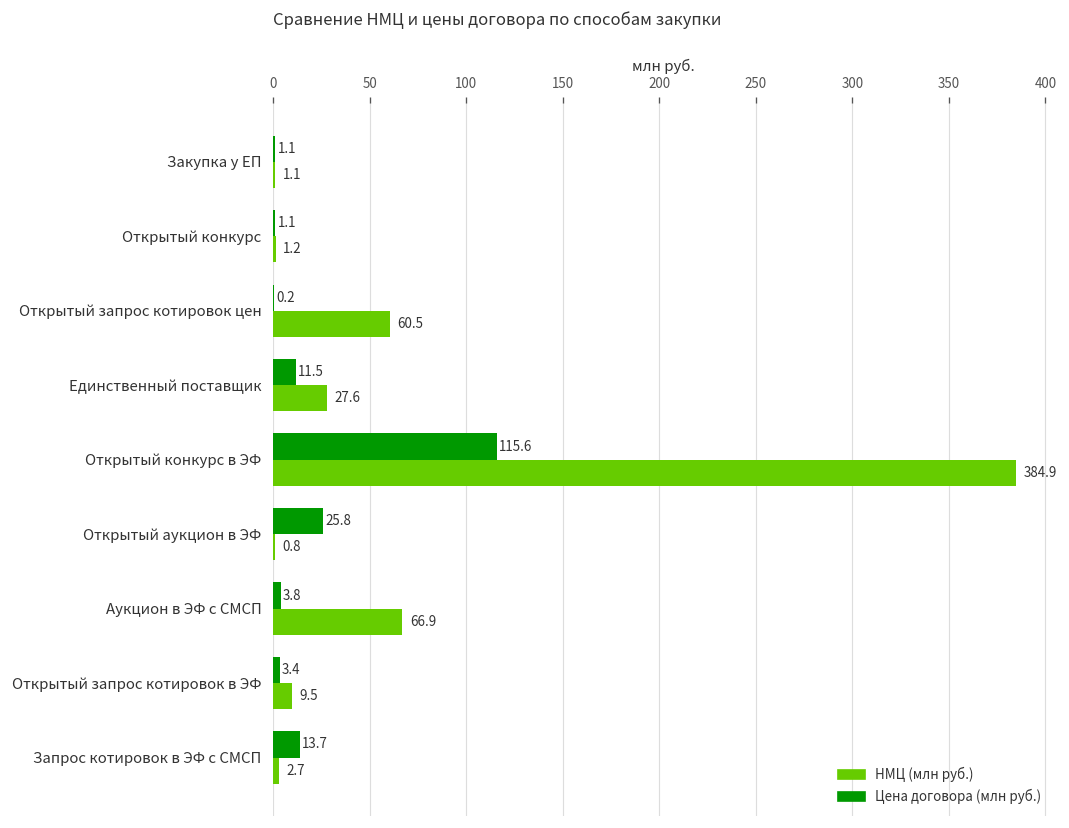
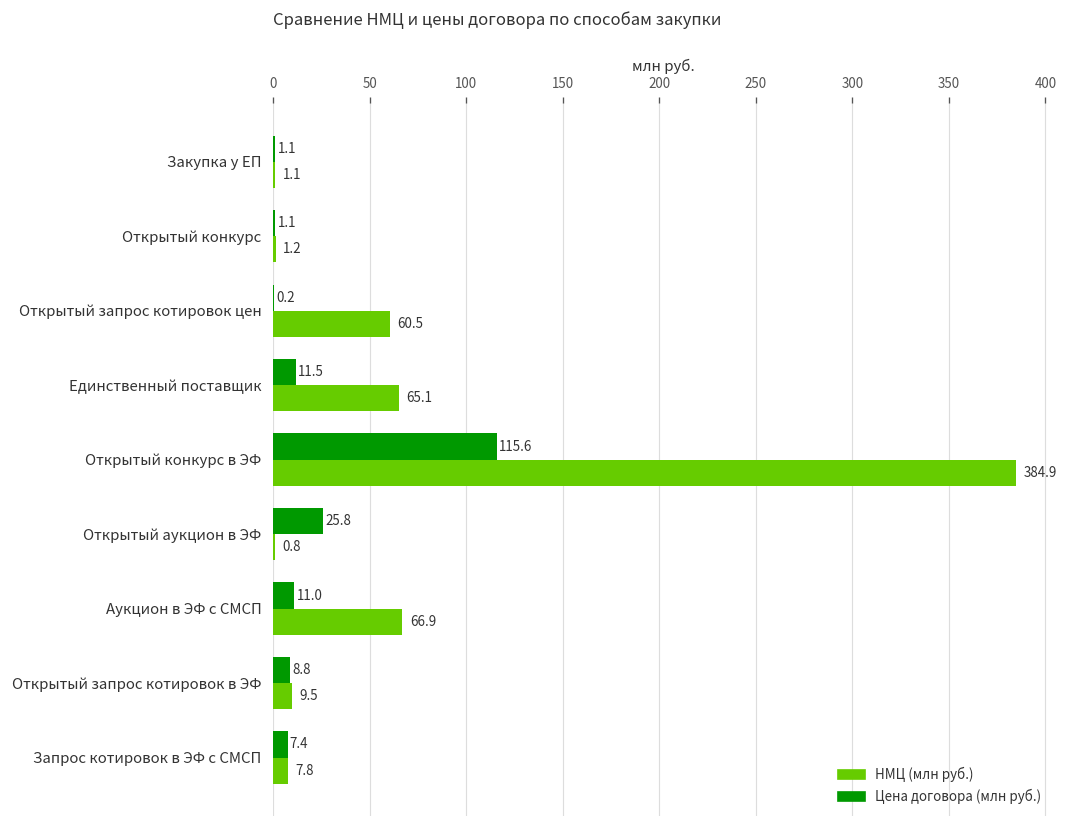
  {
    "НМЦ (млн руб.)": {
      "Закупка у ЕП": 1.1,
      "Открытый конкурс": 1.2,
      "Открытый запрос котировок цен": 60.5,
-     "Единственный поставщик": 27.6,
+     "Единственный поставщик": 65.1,
      "Открытый конкурс в ЭФ": 384.9,
      "Открытый аукцион в ЭФ": 0.8,
      "Аукцион в ЭФ с СМСП": 66.9,
      "Открытый запрос котировок в ЭФ": 9.5,
-     "Запрос котировок в ЭФ с СМСП": 2.7
+     "Запрос котировок в ЭФ с СМСП": 7.8
    },
    "Цена договора (млн руб.)": {
      "Закупка у ЕП": 1.1,
      "Открытый конкурс": 1.1,
      "Открытый запрос котировок цен": 0.2,
      "Единственный поставщик": 11.5,
      "Открытый конкурс в ЭФ": 115.6,
      "Открытый аукцион в ЭФ": 25.8,
-     "Аукцион в ЭФ с СМСП": 3.8,
-     "Открытый запрос котировок в ЭФ": 3.4,
-     "Запрос котировок в ЭФ с СМСП": 13.7
+     "Аукцион в ЭФ с СМСП": 11.0,
+     "Открытый запрос котировок в ЭФ": 8.8,
+     "Запрос котировок в ЭФ с СМСП": 7.4
    }
  }
